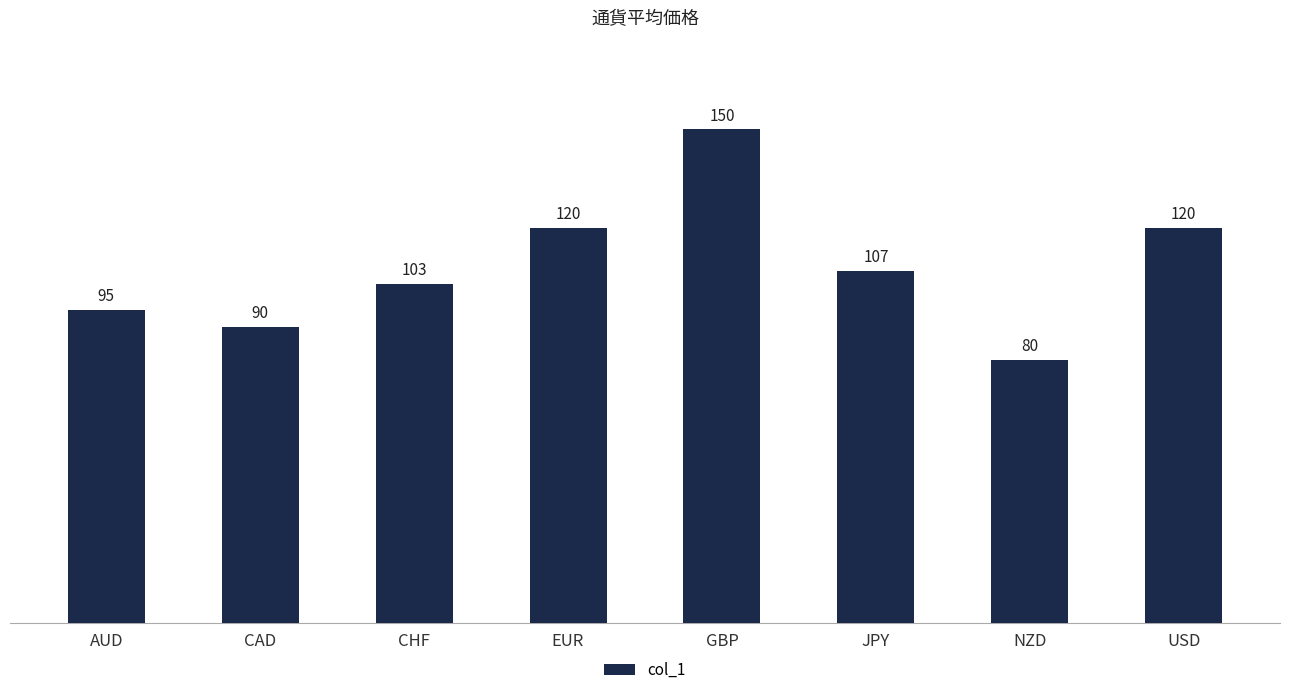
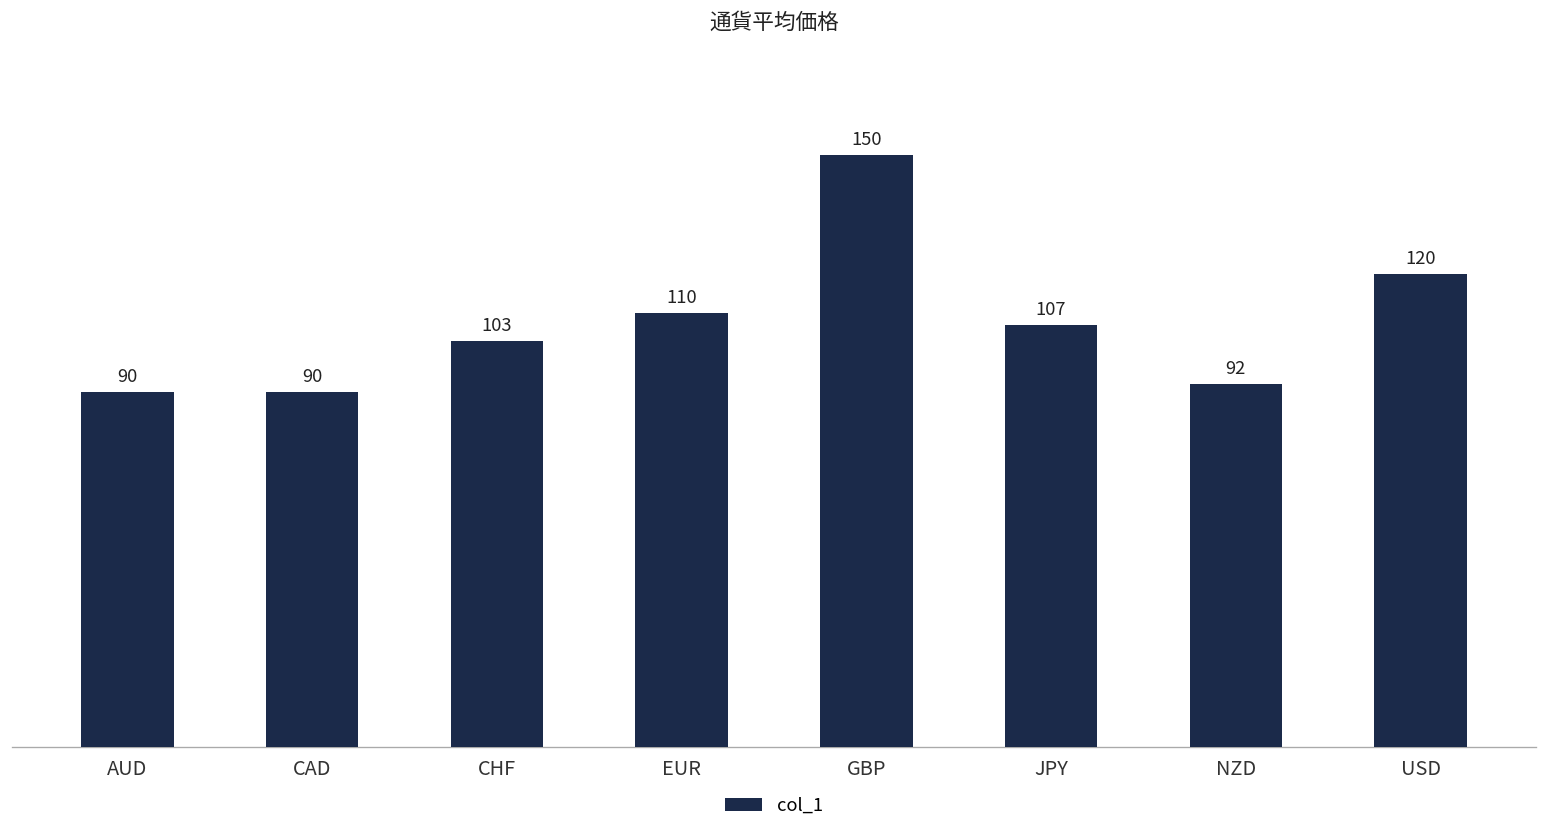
  {
-   "AUD": 95,
+   "AUD": 90,
    "CAD": 90,
    "CHF": 103,
-   "EUR": 120,
+   "EUR": 110,
    "GBP": 150,
    "JPY": 107,
-   "NZD": 80,
+   "NZD": 92,
    "USD": 120
  }
